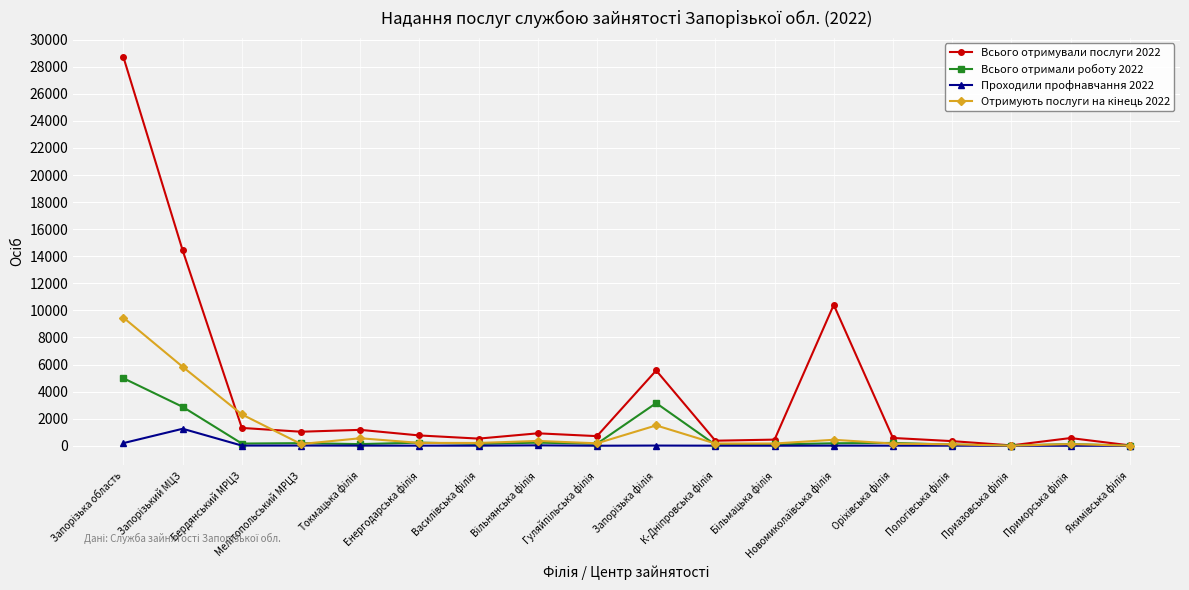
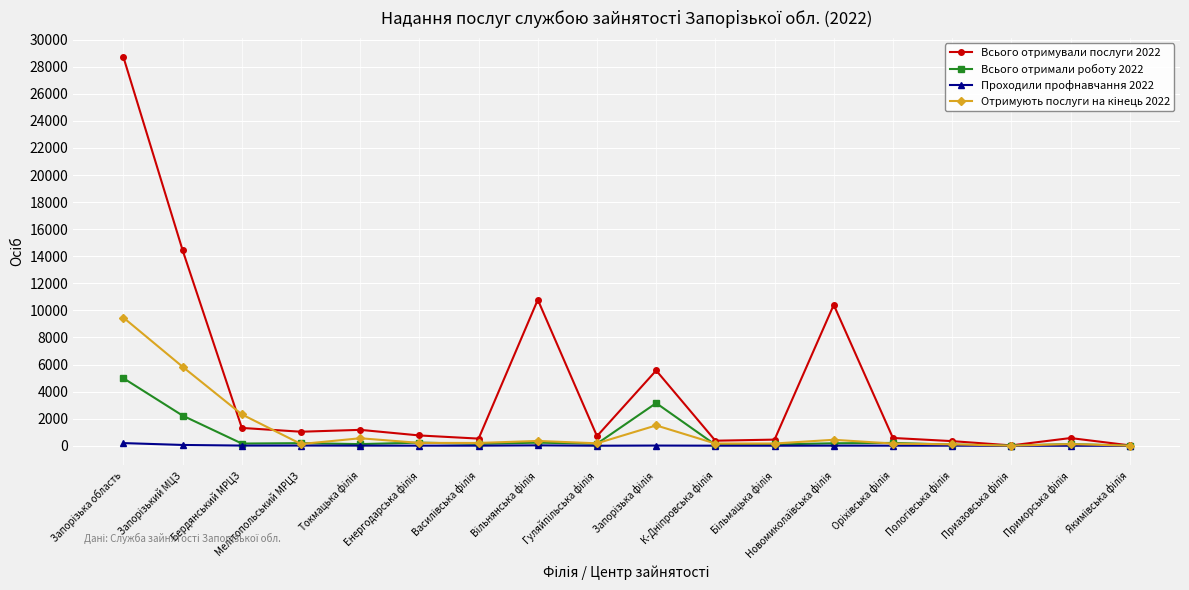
  {
    "Всього отримували послуги 2022": {
      "Запорізька область": 28700,
      "Запорізький МЦЗ": 14400,
      "Бердянський МРЦЗ": 1300,
      "Мелітопольський МРЦЗ": 1000,
      "Токмацька філія": 1200,
      "Енергодарська філія": 800,
      "Василівська філія": 500,
-     "Вільнянська філія": 900,
+     "Вільнянська філія": 10800,
      "Гуляйпільська філія": 700,
      "Запорізька філія": 5600,
      "К-Дніпровська філія": 400,
      "Більмацька філія": 500,
      "Новомиколаївська філія": 10400,
      "Оріхівська філія": 600,
      "Пологівська філія": 300,
      "Приморська філія": 600
    },
    "Всього отримали роботу 2022": {
      "Запорізька область": 5000,
-     "Запорізький МЦЗ": 2900,
+     "Запорізький МЦЗ": 2200,
      "Запорізька філія": 3200
    },
    "Проходили профнавчання 2022": {
      "Запорізька область": 200,
-     "Запорізький МЦЗ": 1300,
+     "Запорізький МЦЗ": 100,
      "Енергодарська філія": 0,
      "Вільнянська філія": 0,
      "Запорізька філія": 0
    },
    "Отримують послуги на кінець 2022": {
      "Запорізька область": 9500,
      "Запорізький МЦЗ": 5800,
      "Бердянський МРЦЗ": 2300,
      "Токмацька філія": 600,
      "Запорізька філія": 1500,
      "Новомиколаївська філія": 400
    }
  }
